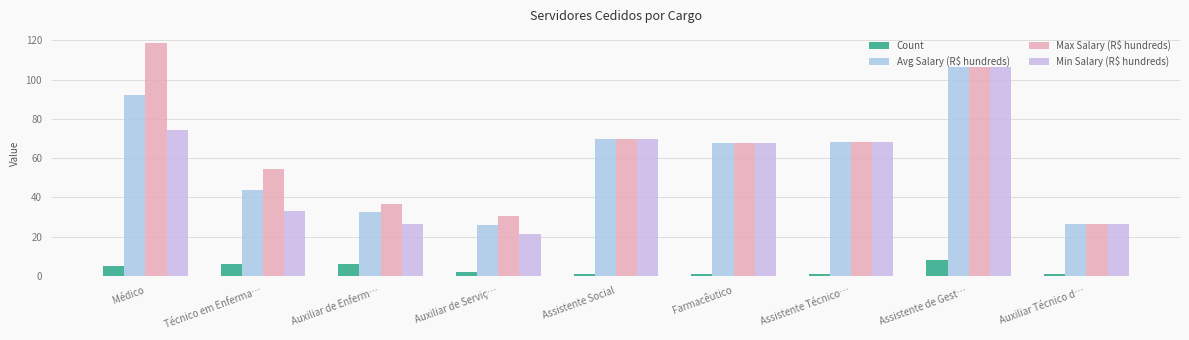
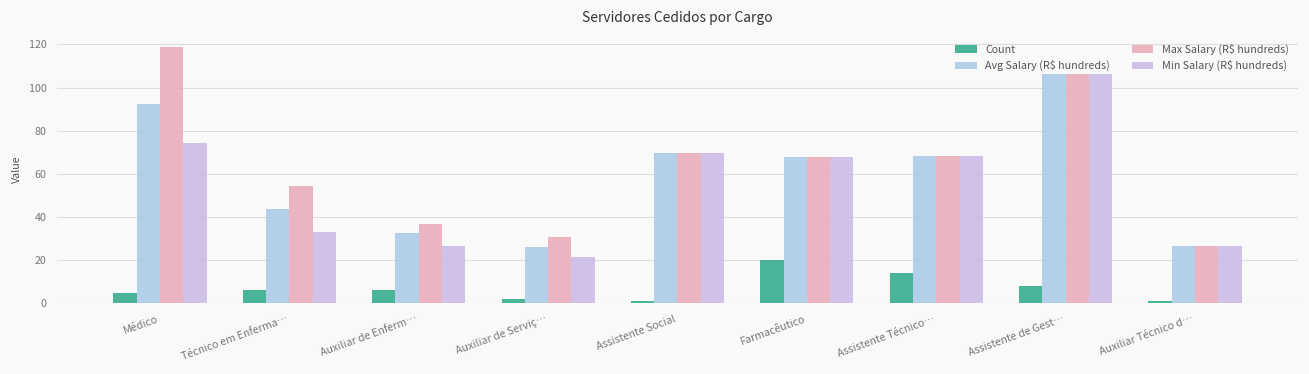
  {
    "Count": {
      "Médico": 5,
      "Técnico em Enferma…": 6,
      "Auxiliar de Enferm…": 6,
      "Auxiliar de Serviç…": 2,
-     "Farmacêutico": 1,
-     "Assistente Técnico…": 1,
+     "Farmacêutico": 20,
+     "Assistente Técnico…": 14,
      "Assistente de Gest…": 8
    }
  }
